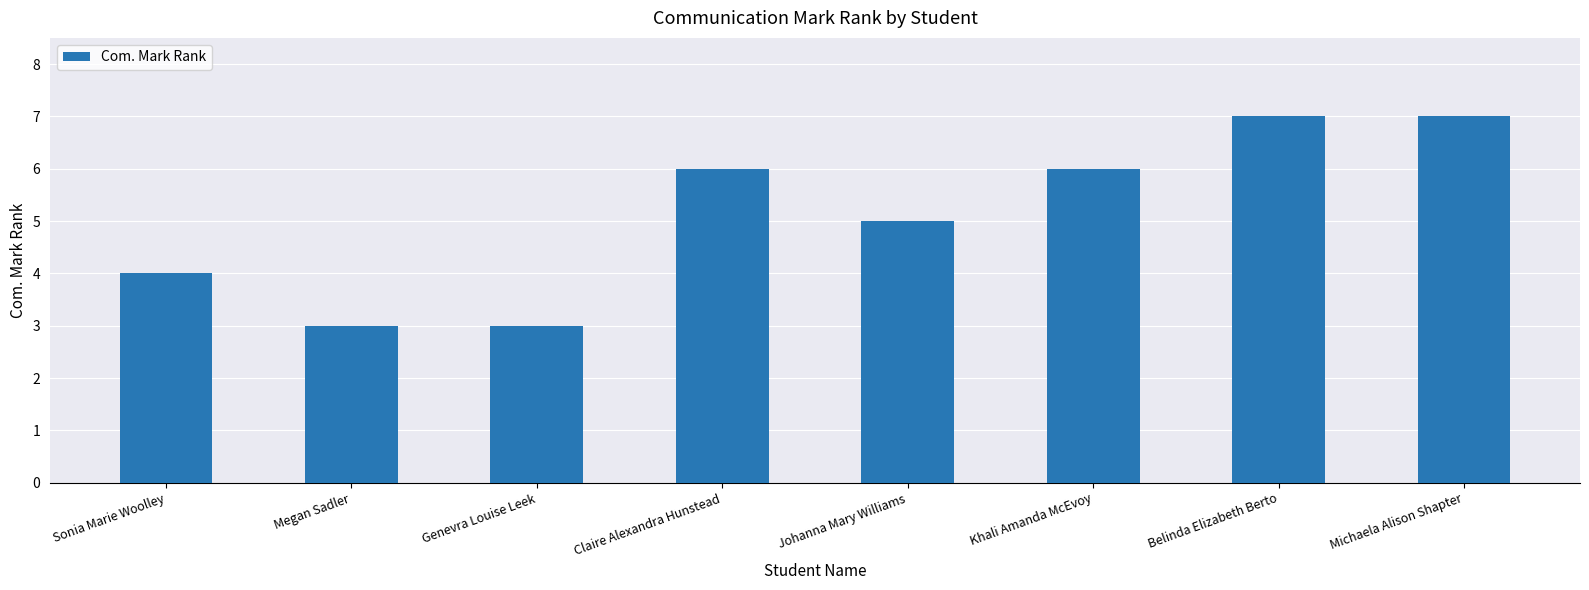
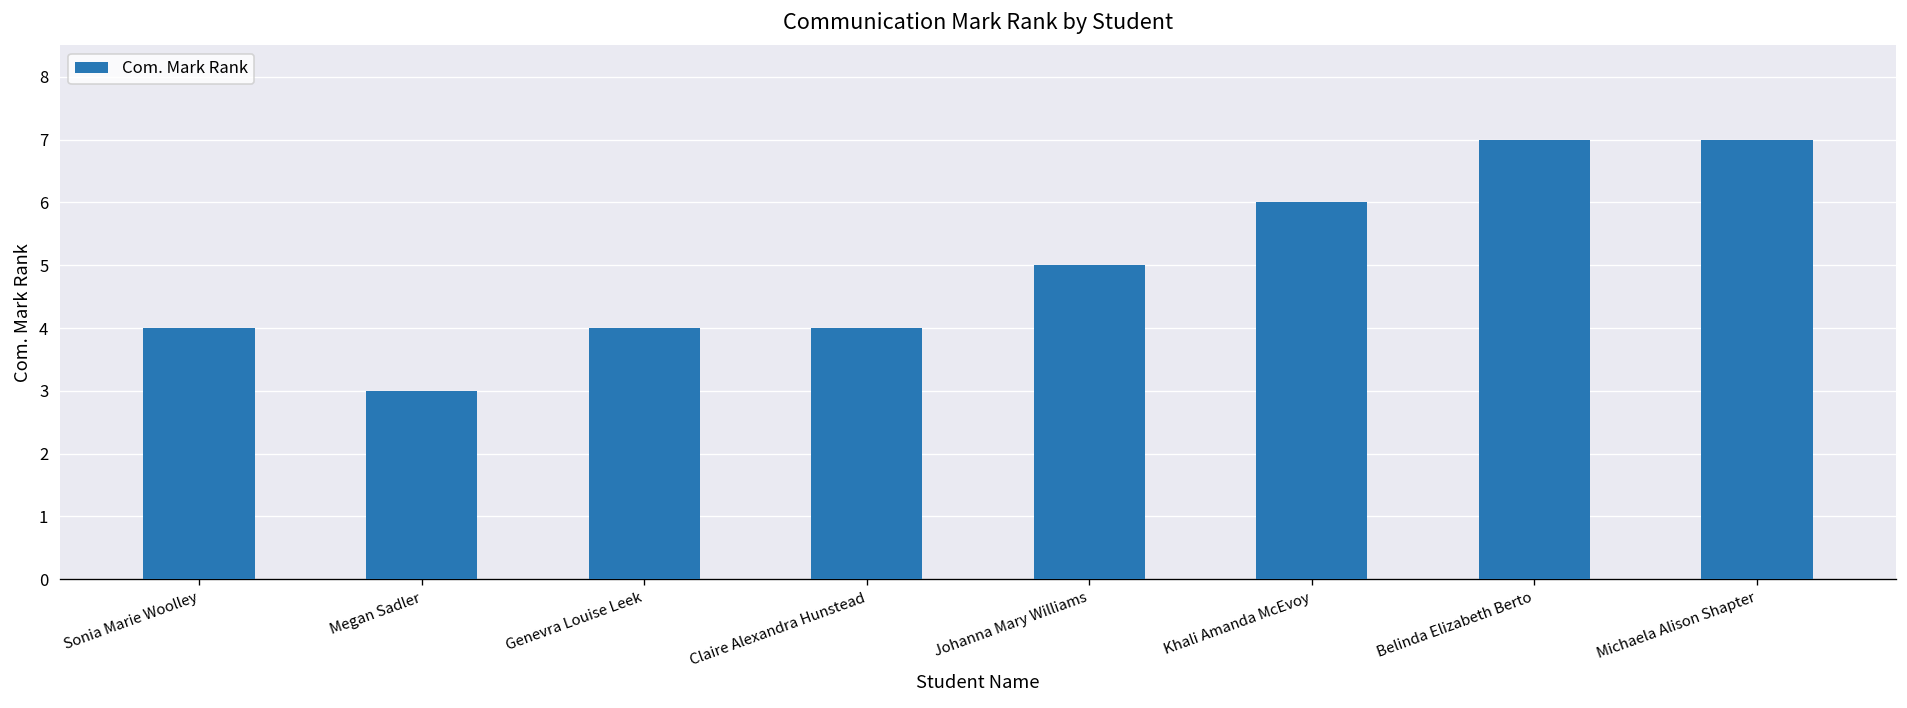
  {
    "Sonia Marie Woolley": 4,
    "Megan Sadler": 3,
-   "Genevra Louise Leek": 3,
-   "Claire Alexandra Hunstead": 6,
+   "Genevra Louise Leek": 4,
+   "Claire Alexandra Hunstead": 4,
    "Johanna Mary Williams": 5,
    "Khali Amanda McEvoy": 6,
    "Belinda Elizabeth Berto": 7,
    "Michaela Alison Shapter": 7
  }
